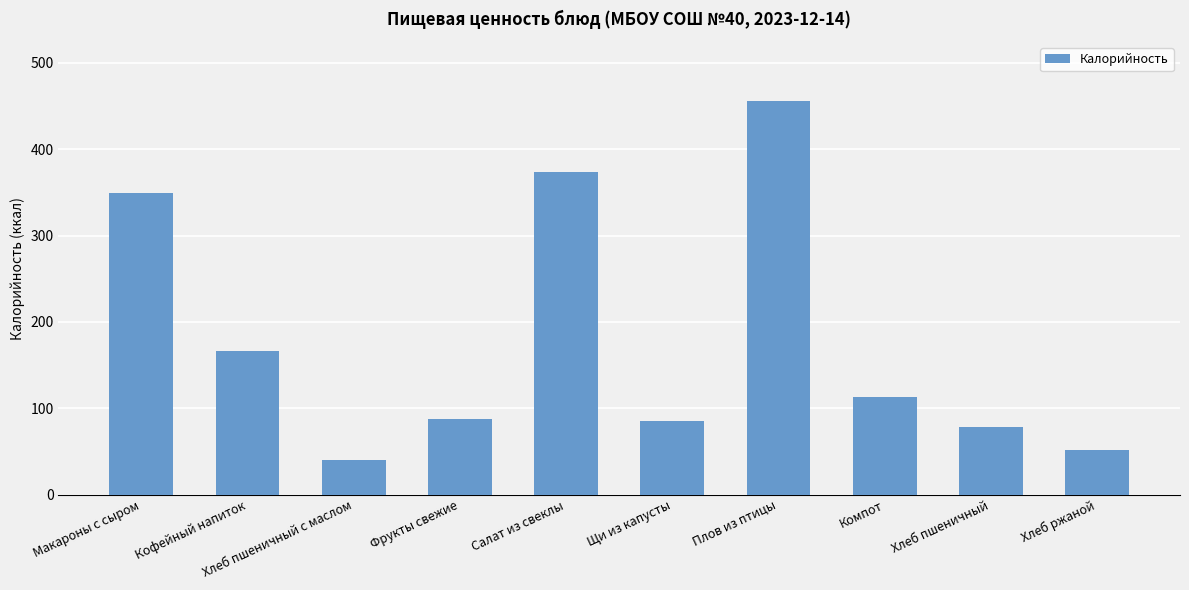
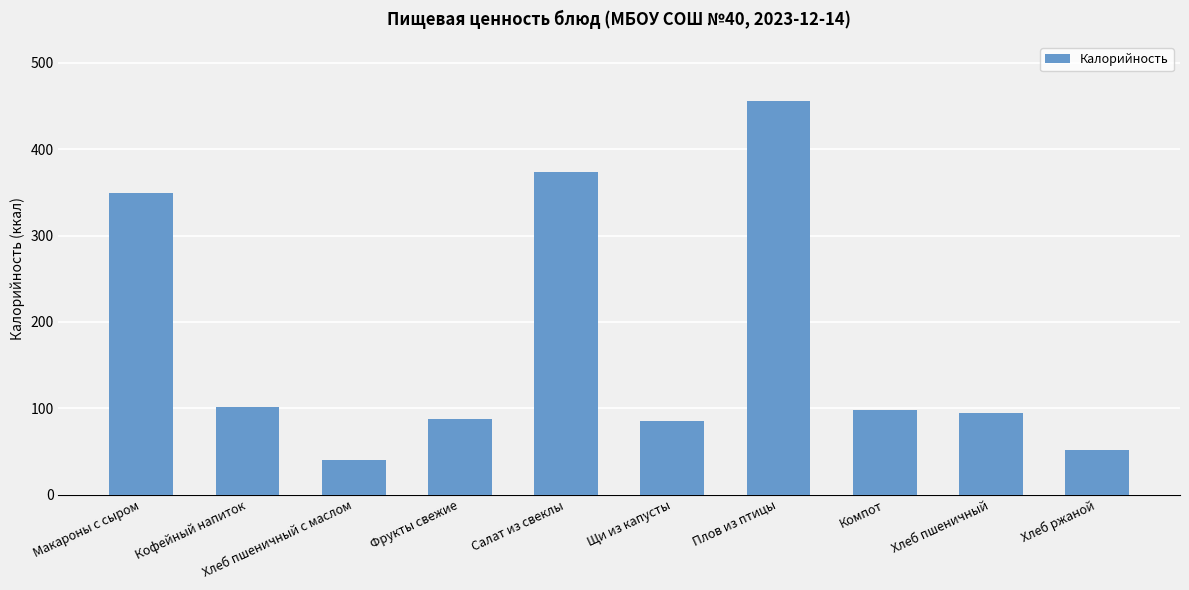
  {
    "Макароны с сыром": 350,
-   "Кофейный напиток": 170,
+   "Кофейный напиток": 100,
    "Хлеб пшеничный с маслом": 40,
    "Фрукты свежие": 90,
    "Салат из свеклы": 370,
    "Щи из капусты": 80,
    "Плов из птицы": 460,
-   "Компот": 110,
-   "Хлеб пшеничный": 80,
+   "Компот": 100,
+   "Хлеб пшеничный": 90,
    "Хлеб ржаной": 50
  }
